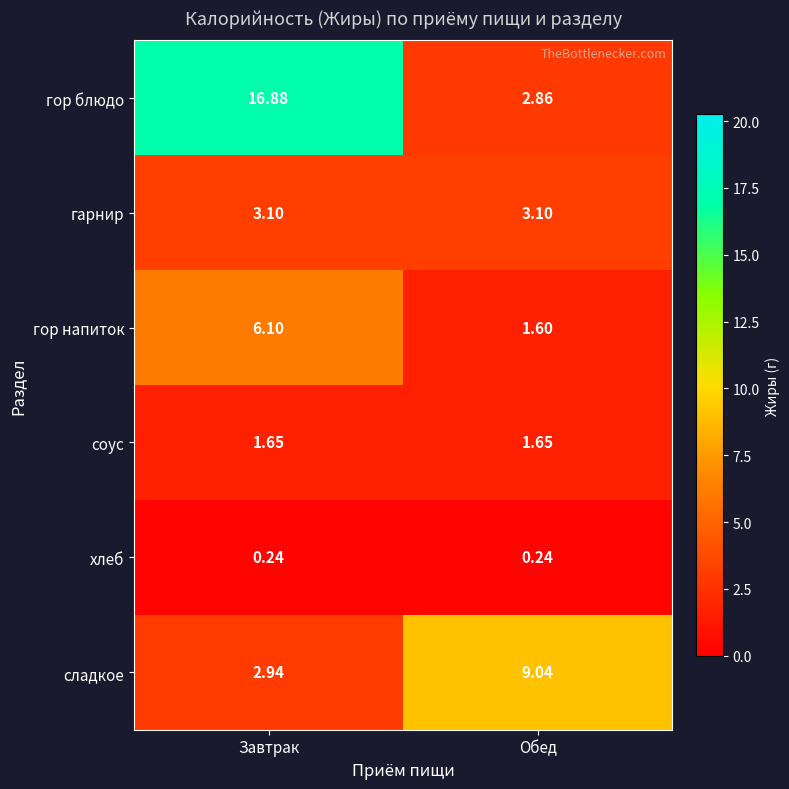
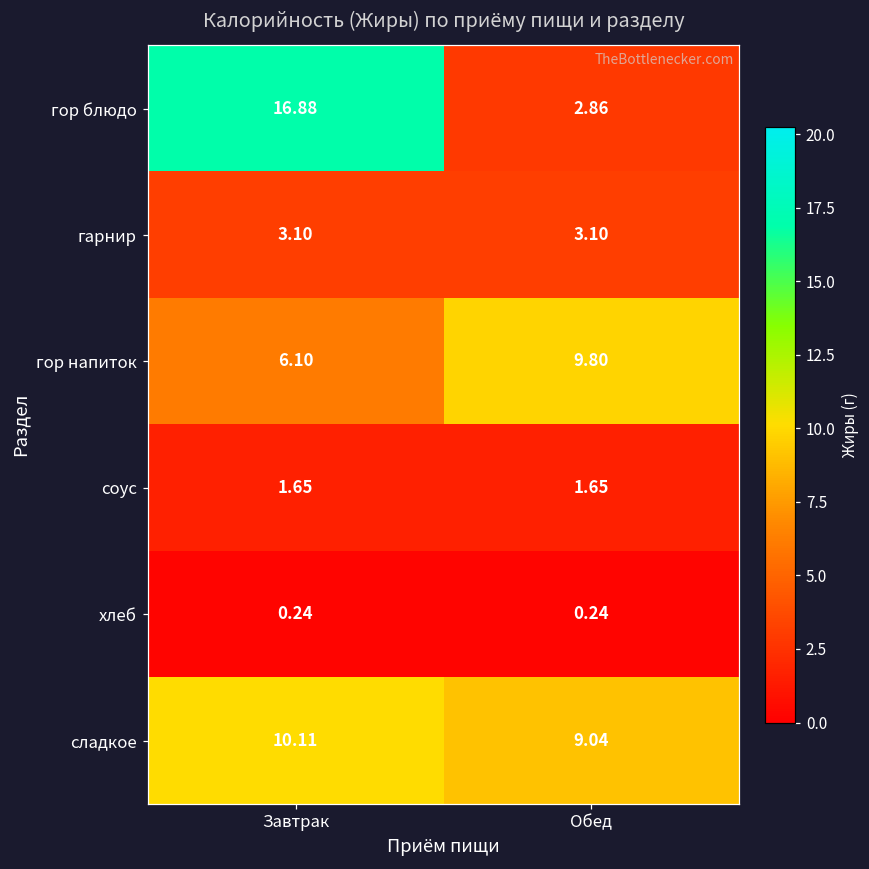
  {
    "гор блюдо": {
      "Завтрак": 16.88
    },
    "гарнир": {
      "Завтрак": 3.10,
      "Обед": 3.10
    },
    "гор напиток": {
      "Завтрак": 6.10,
-     "Обед": 1.60
+     "Обед": 9.80
    },
    "соус": {
      "Завтрак": 1.65,
      "Обед": 1.65
    },
    "хлеб": {
      "Завтрак": 0.24,
      "Обед": 0.24
    },
    "сладкое": {
-     "Завтрак": 2.94,
+     "Завтрак": 10.11,
      "Обед": 9.04
    }
  }
